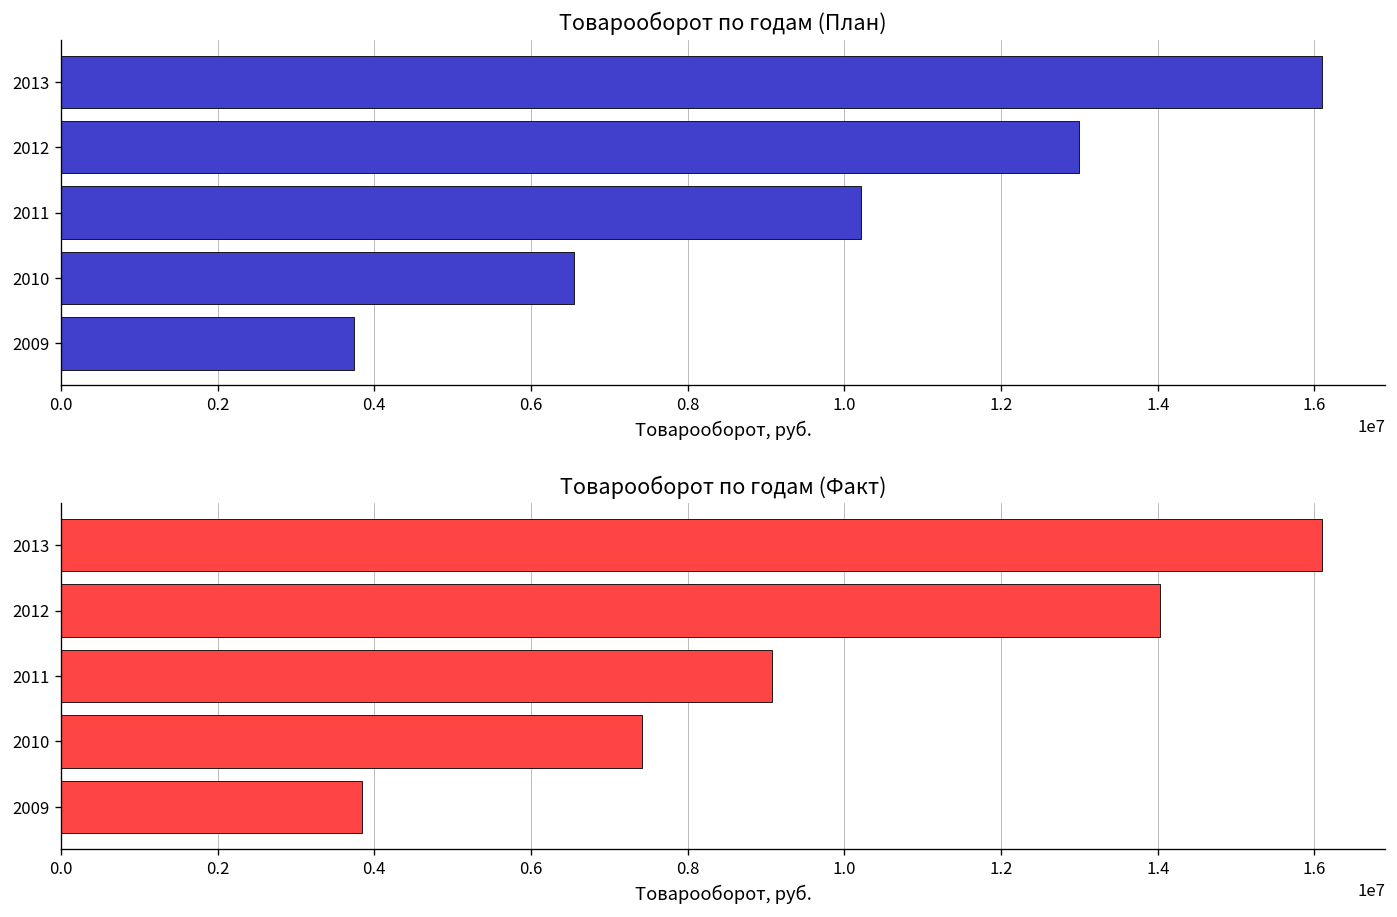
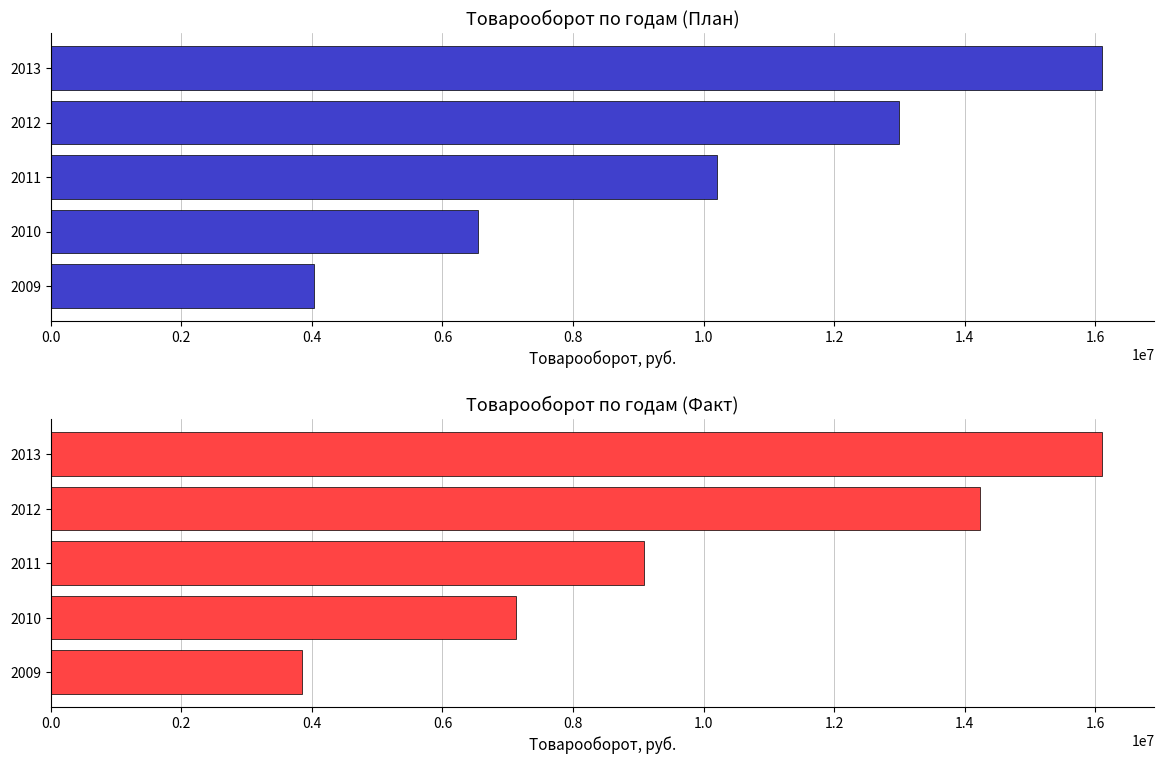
  {
    "Товарооборот по годам (План)": {
      "2013": 16100000,
      "2012": 13000000,
      "2011": 10200000,
      "2010": 6500000,
-     "2009": 3700000
+     "2009": 4000000
    },
    "Товарооборот по годам (Факт)": {
      "2013": 16100000,
-     "2012": 14000000,
+     "2012": 14200000,
      "2011": 9100000,
-     "2010": 7400000,
+     "2010": 7100000,
      "2009": 3800000
    }
  }
